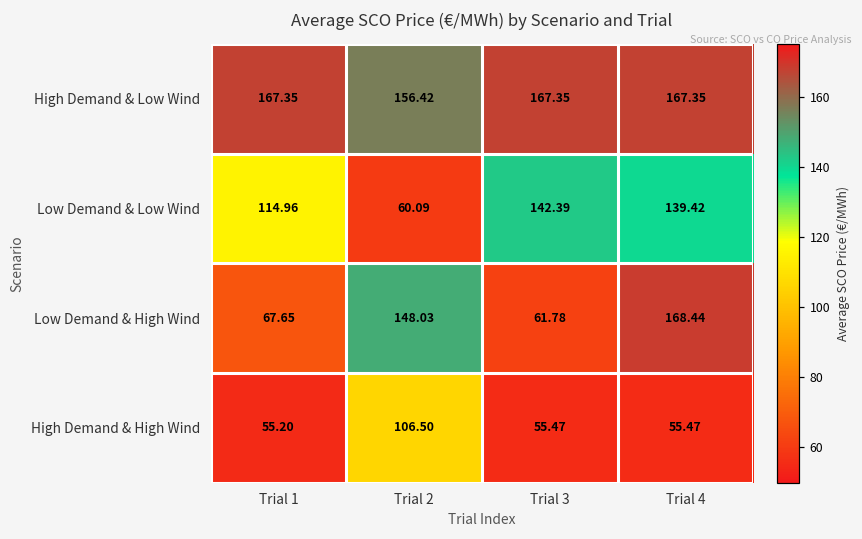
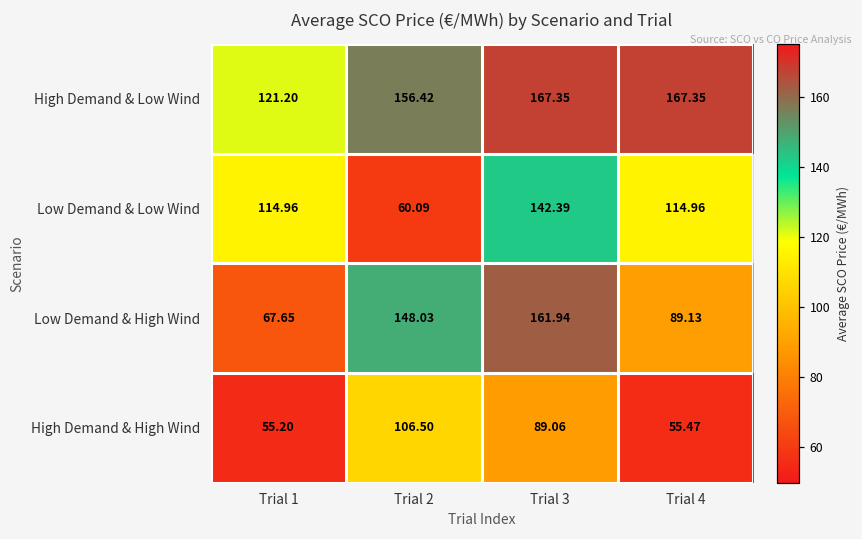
  {
    "High Demand & Low Wind": {
-     "Trial 1": 167.35,
+     "Trial 1": 121.20,
      "Trial 2": 156.42,
      "Trial 3": 167.35,
      "Trial 4": 167.35
    },
    "Low Demand & Low Wind": {
      "Trial 1": 114.96,
      "Trial 2": 60.09,
      "Trial 3": 142.39,
-     "Trial 4": 139.42
+     "Trial 4": 114.96
    },
    "Low Demand & High Wind": {
      "Trial 1": 67.65,
      "Trial 2": 148.03,
-     "Trial 3": 61.78,
-     "Trial 4": 168.44
+     "Trial 3": 161.94,
+     "Trial 4": 89.13
    },
    "High Demand & High Wind": {
      "Trial 1": 55.20,
      "Trial 2": 106.50,
-     "Trial 3": 55.47,
+     "Trial 3": 89.06,
      "Trial 4": 55.47
    }
  }
